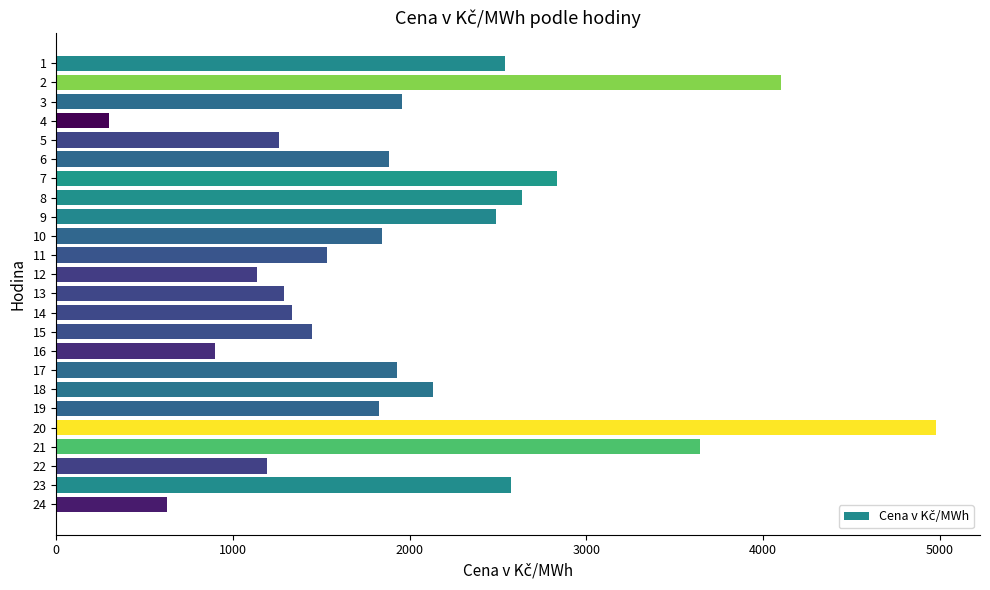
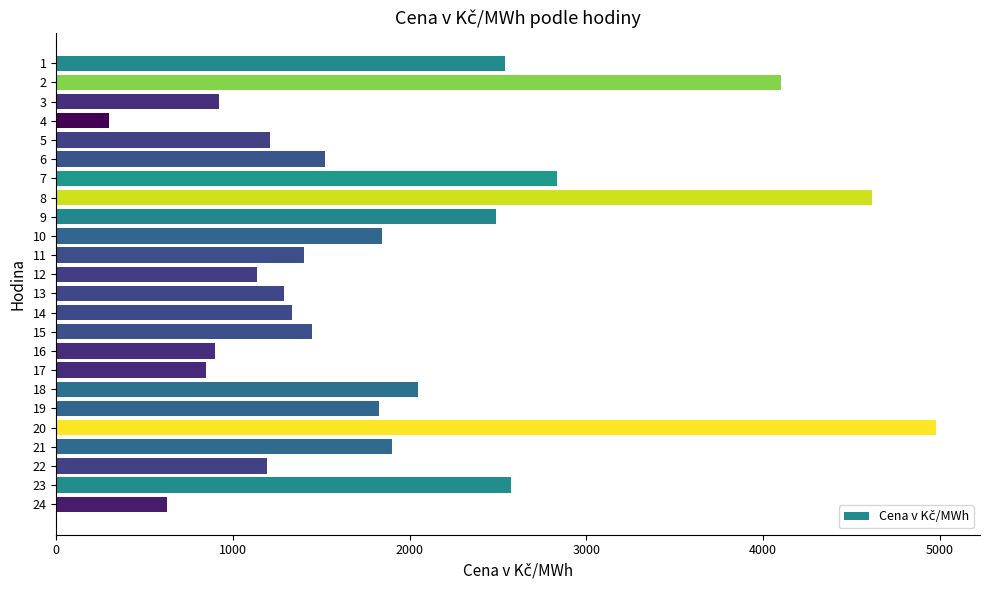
  {
    "1": 2540,
    "2": 4100,
-   "3": 1960,
+   "3": 920,
    "4": 300,
-   "5": 1260,
-   "6": 1880,
+   "5": 1210,
+   "6": 1520,
    "7": 2830,
-   "8": 2640,
+   "8": 4620,
    "9": 2490,
    "10": 1840,
-   "11": 1530,
+   "11": 1400,
    "12": 1140,
    "13": 1290,
    "14": 1330,
    "15": 1440,
    "16": 900,
-   "17": 1930,
-   "18": 2130,
+   "17": 850,
+   "18": 2040,
    "19": 1820,
    "20": 4980,
-   "21": 3640,
+   "21": 1900,
    "22": 1190,
    "23": 2570,
    "24": 630
  }
